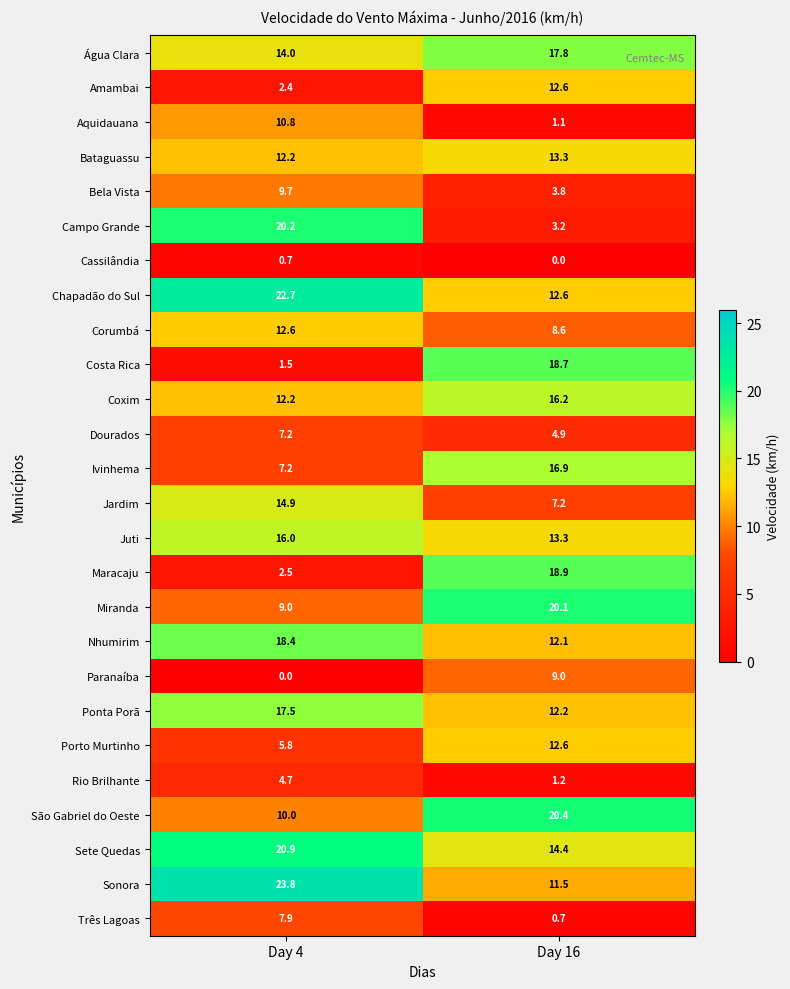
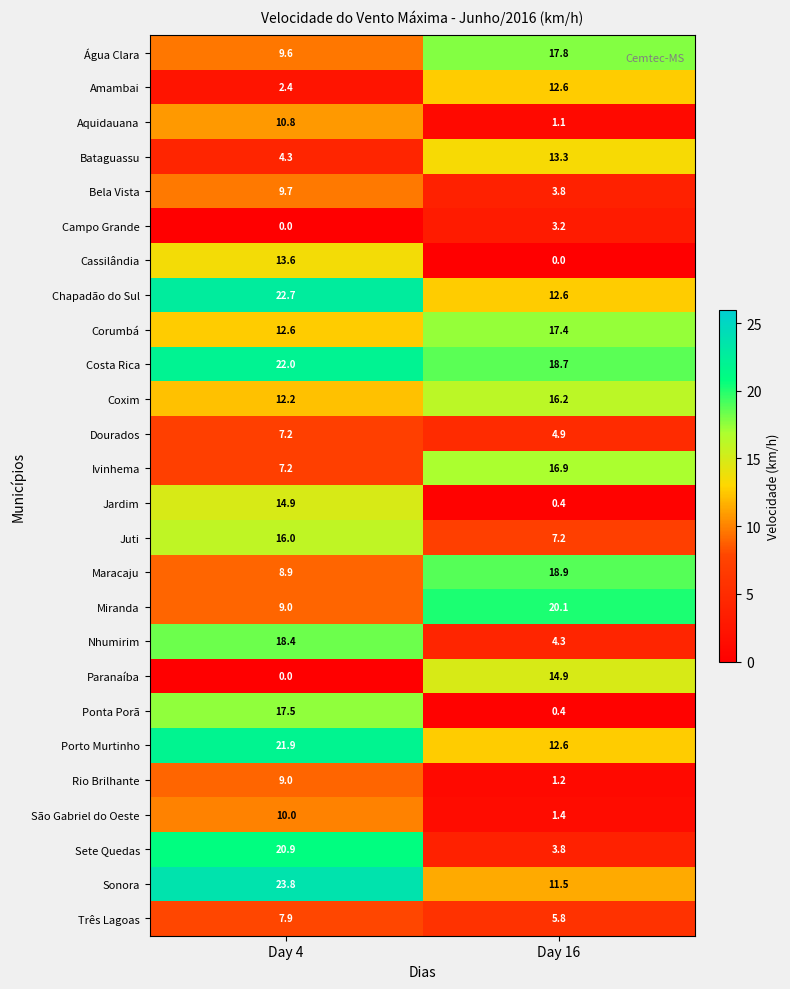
  {
    "Água Clara": {
-     "Day 4": 14.0
+     "Day 4": 9.6
    },
    "Amambai": {
      "Day 4": 2.4,
      "Day 16": 12.6
    },
    "Aquidauana": {
      "Day 4": 10.8,
      "Day 16": 1.1
    },
    "Bataguassu": {
-     "Day 4": 12.2,
+     "Day 4": 4.3,
      "Day 16": 13.3
    },
    "Bela Vista": {
      "Day 4": 9.7,
      "Day 16": 3.8
    },
    "Campo Grande": {
-     "Day 4": 20.2,
+     "Day 4": 0.0,
      "Day 16": 3.2
    },
    "Cassilândia": {
-     "Day 4": 0.7,
+     "Day 4": 13.6,
      "Day 16": 0.0
    },
    "Chapadão do Sul": {
      "Day 4": 22.7,
      "Day 16": 12.6
    },
    "Corumbá": {
      "Day 4": 12.6,
-     "Day 16": 8.6
+     "Day 16": 17.4
    },
    "Costa Rica": {
-     "Day 4": 1.5,
+     "Day 4": 22.0,
      "Day 16": 18.7
    },
    "Coxim": {
      "Day 4": 12.2,
      "Day 16": 16.2
    },
    "Dourados": {
      "Day 4": 7.2,
      "Day 16": 4.9
    },
    "Ivinhema": {
      "Day 4": 7.2,
      "Day 16": 16.9
    },
    "Jardim": {
      "Day 4": 14.9,
-     "Day 16": 7.2
+     "Day 16": 0.4
    },
    "Juti": {
      "Day 4": 16.0,
-     "Day 16": 13.3
+     "Day 16": 7.2
    },
    "Maracaju": {
-     "Day 4": 2.5,
+     "Day 4": 8.9,
      "Day 16": 18.9
    },
    "Miranda": {
      "Day 4": 9.0,
      "Day 16": 20.1
    },
    "Nhumirim": {
      "Day 4": 18.4,
-     "Day 16": 12.1
+     "Day 16": 4.3
    },
    "Paranaíba": {
      "Day 4": 0.0,
-     "Day 16": 9.0
+     "Day 16": 14.9
    },
    "Ponta Porã": {
      "Day 4": 17.5,
-     "Day 16": 12.2
+     "Day 16": 0.4
    },
    "Porto Murtinho": {
-     "Day 4": 5.8,
+     "Day 4": 21.9,
      "Day 16": 12.6
    },
    "Rio Brilhante": {
-     "Day 4": 4.7,
+     "Day 4": 9.0,
      "Day 16": 1.2
    },
    "São Gabriel do Oeste": {
      "Day 4": 10.0,
-     "Day 16": 20.4
+     "Day 16": 1.4
    },
    "Sete Quedas": {
      "Day 4": 20.9,
-     "Day 16": 14.4
+     "Day 16": 3.8
    },
    "Sonora": {
      "Day 4": 23.8,
      "Day 16": 11.5
    },
    "Três Lagoas": {
      "Day 4": 7.9,
-     "Day 16": 0.7
+     "Day 16": 5.8
    }
  }
